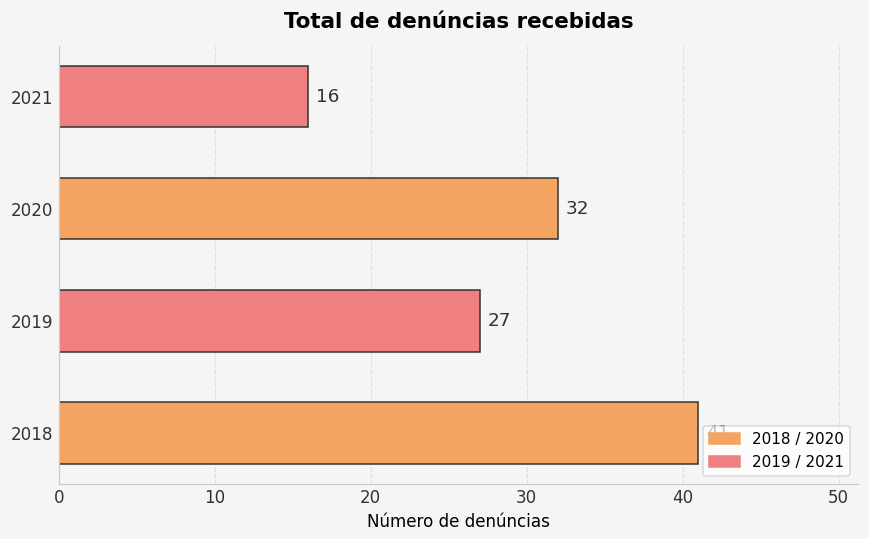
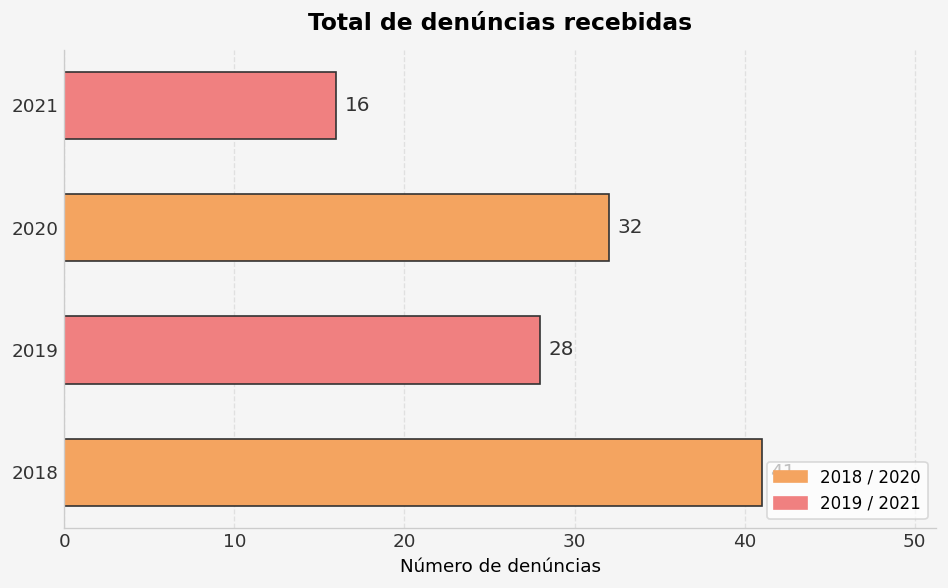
  {
    "2021": 16,
    "2020": 32,
-   "2019": 27
+   "2019": 28
  }
